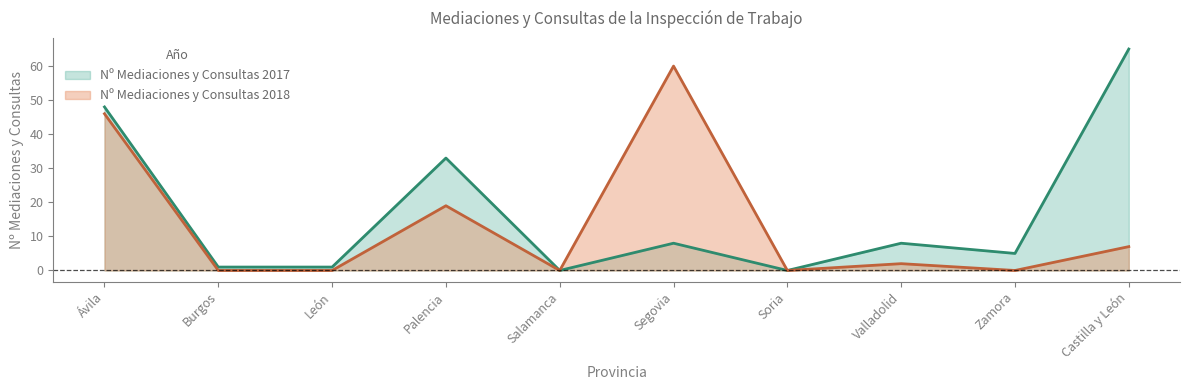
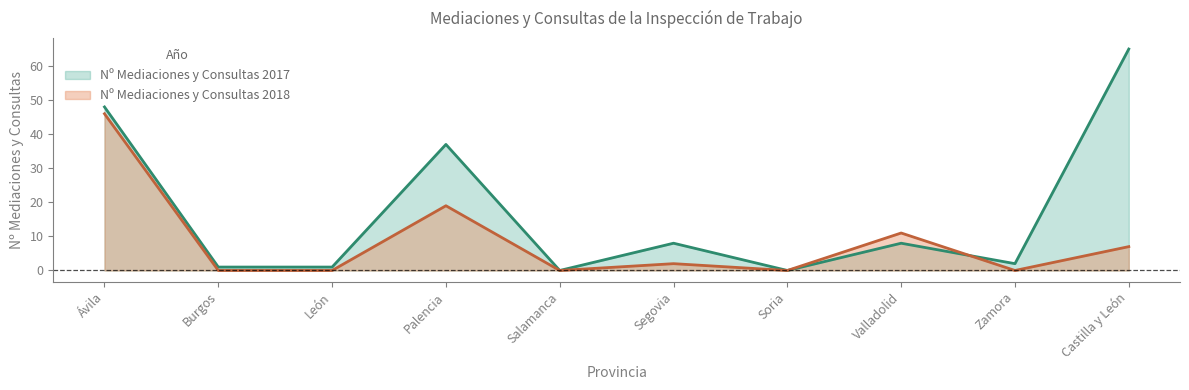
  {
    "Nº Mediaciones y Consultas 2017": {
      "Ávila": 48,
      "Burgos": 1,
      "León": 1,
-     "Palencia": 33,
+     "Palencia": 37,
      "Segovia": 8,
      "Valladolid": 8,
-     "Zamora": 5,
+     "Zamora": 2,
      "Castilla y León": 65
    },
    "Nº Mediaciones y Consultas 2018": {
      "Ávila": 46,
      "Burgos": 0,
      "León": 0,
      "Palencia": 19,
-     "Segovia": 60,
-     "Valladolid": 2,
+     "Segovia": 2,
+     "Valladolid": 11,
      "Zamora": 0,
      "Castilla y León": 7
    }
  }
